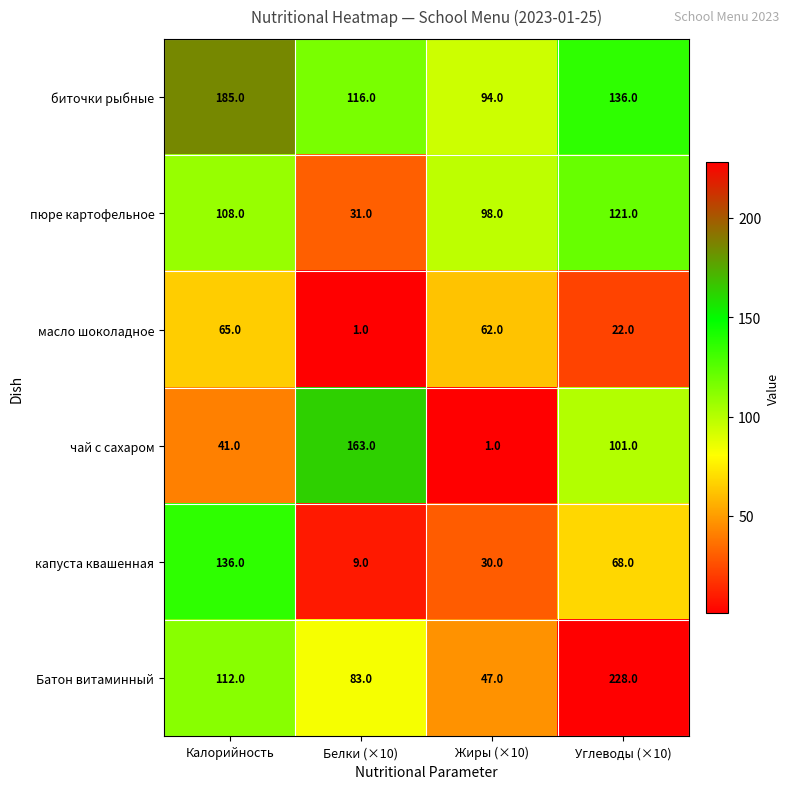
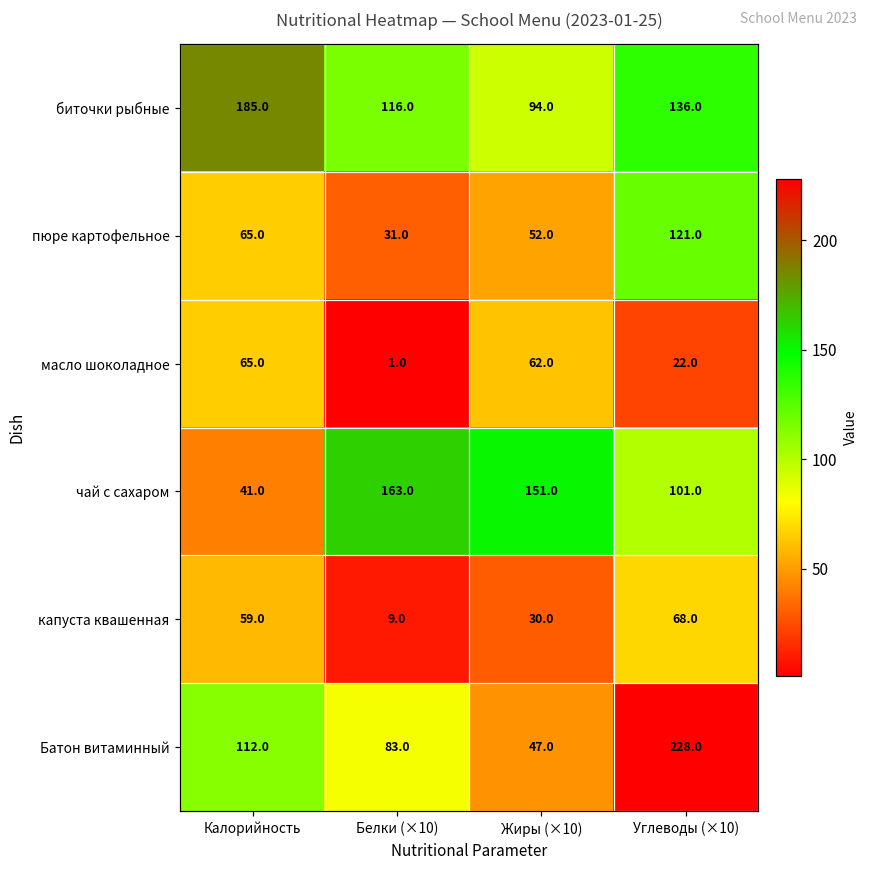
  {
    "биточки рыбные": {
      "Калорийность": 185.0,
      "Белки (×10)": 116.0,
      "Жиры (×10)": 94.0,
      "Углеводы (×10)": 136.0
    },
    "пюре картофельное": {
-     "Калорийность": 108.0,
+     "Калорийность": 65.0,
      "Белки (×10)": 31.0,
-     "Жиры (×10)": 98.0,
+     "Жиры (×10)": 52.0,
      "Углеводы (×10)": 121.0
    },
    "масло шоколадное": {
      "Калорийность": 65.0,
      "Белки (×10)": 1.0,
      "Жиры (×10)": 62.0,
      "Углеводы (×10)": 22.0
    },
    "чай с сахаром": {
      "Калорийность": 41.0,
      "Белки (×10)": 163.0,
-     "Жиры (×10)": 1.0,
+     "Жиры (×10)": 151.0,
      "Углеводы (×10)": 101.0
    },
    "капуста квашенная": {
-     "Калорийность": 136.0,
+     "Калорийность": 59.0,
      "Белки (×10)": 9.0,
      "Жиры (×10)": 30.0,
      "Углеводы (×10)": 68.0
    },
    "Батон витаминный": {
      "Калорийность": 112.0,
      "Белки (×10)": 83.0,
      "Жиры (×10)": 47.0,
      "Углеводы (×10)": 228.0
    }
  }
